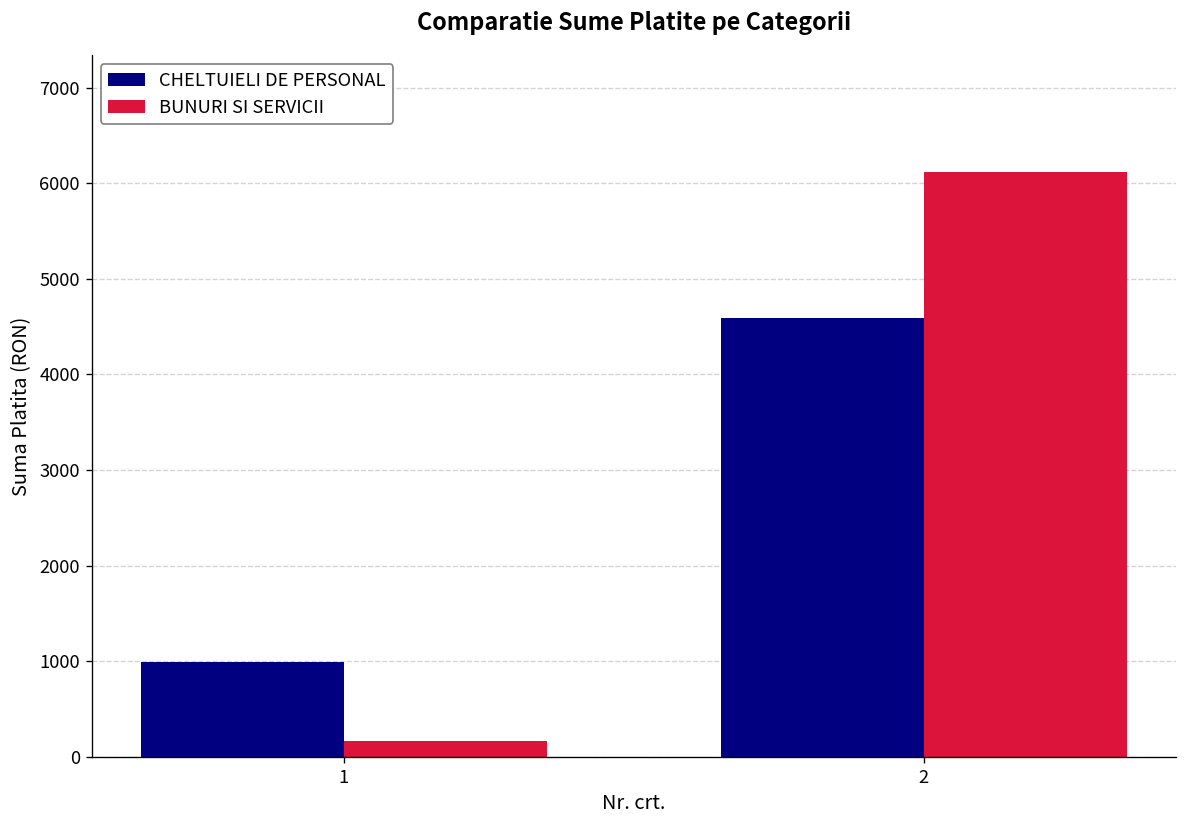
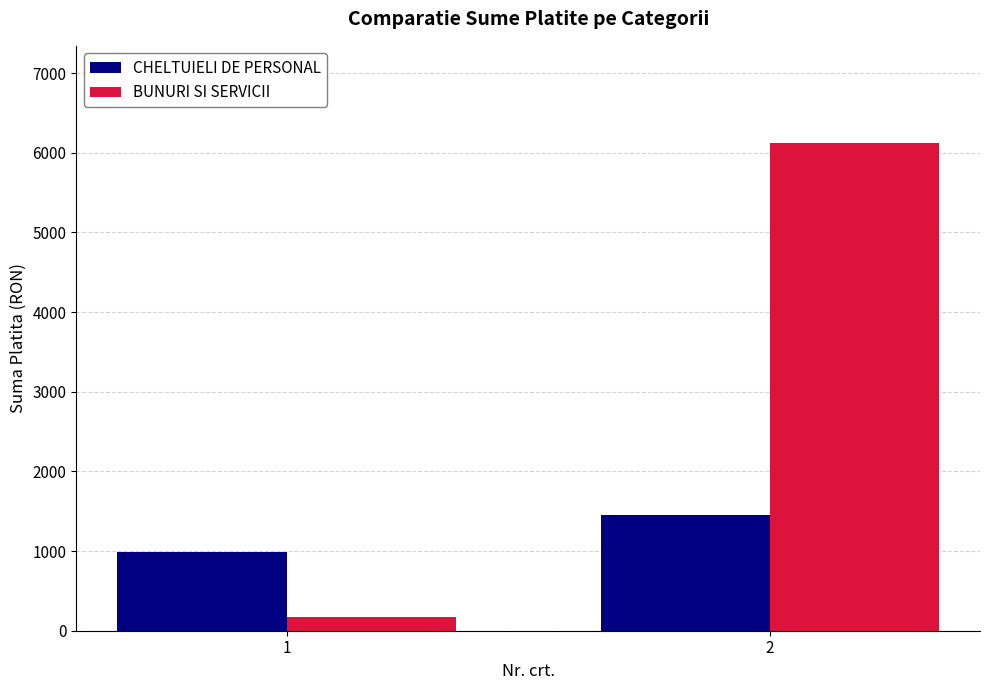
  {
    "CHELTUIELI DE PERSONAL": {
      "1": 1000,
-     "2": 4600
+     "2": 1500
    },
    "BUNURI SI SERVICII": {
      "1": 200,
      "2": 6100
    }
  }
